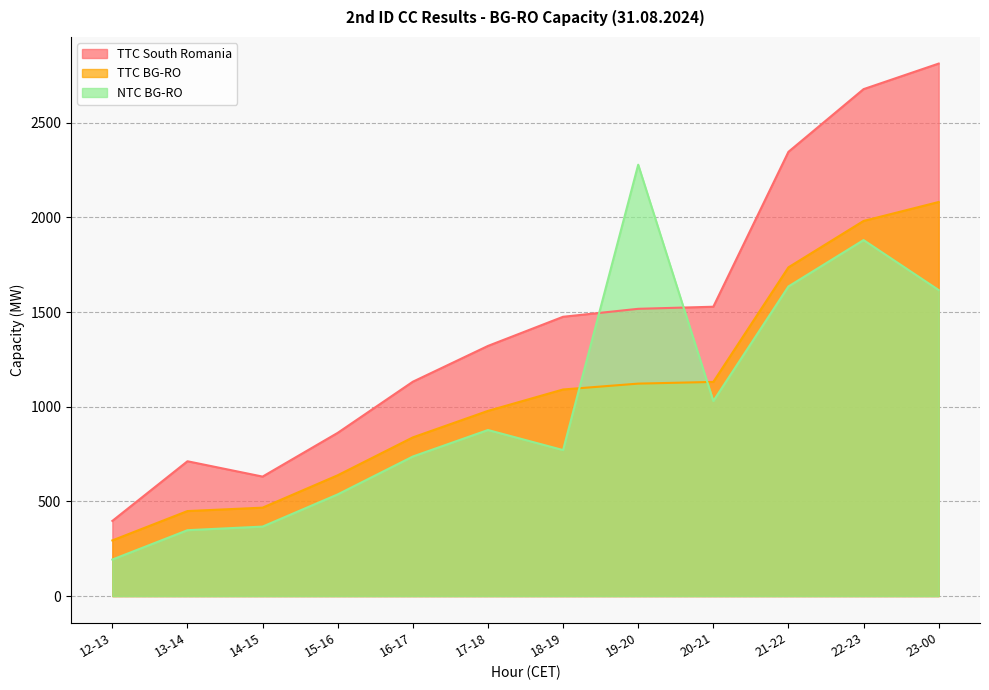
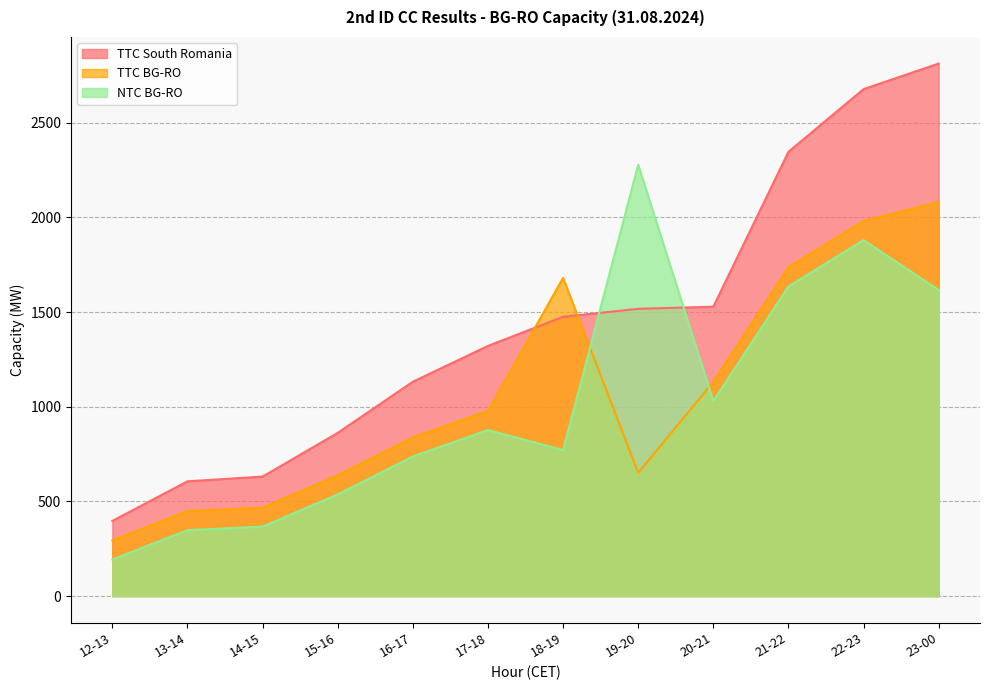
  {
    "TTC South Romania": {
      "12-13": 400,
-     "13-14": 710,
+     "13-14": 610,
      "14-15": 630,
      "15-16": 860,
      "16-17": 1130,
      "17-18": 1320,
      "18-19": 1480,
      "19-20": 1520,
      "20-21": 1530,
      "21-22": 2350,
      "22-23": 2680,
      "23-00": 2810
    },
    "TTC BG-RO": {
      "12-13": 290,
      "13-14": 450,
      "14-15": 470,
      "15-16": 640,
      "16-17": 840,
      "17-18": 980,
-     "18-19": 1090,
-     "19-20": 1120,
+     "18-19": 1680,
+     "19-20": 650,
      "20-21": 1130,
      "21-22": 1740,
      "22-23": 1980,
      "23-00": 2080
    },
    "NTC BG-RO": {
      "12-13": 190,
      "13-14": 350,
      "14-15": 370,
      "15-16": 540,
      "16-17": 740,
      "17-18": 880,
      "18-19": 770,
      "19-20": 2280,
      "20-21": 1030,
      "21-22": 1640,
      "22-23": 1880,
      "23-00": 1620
    }
  }
